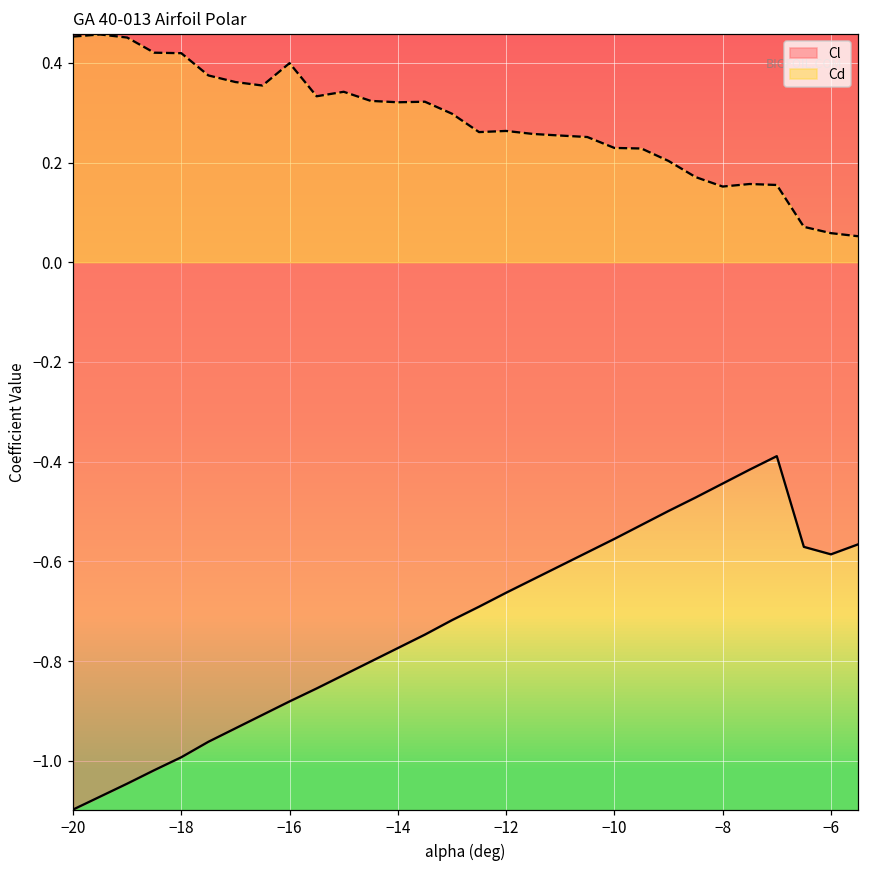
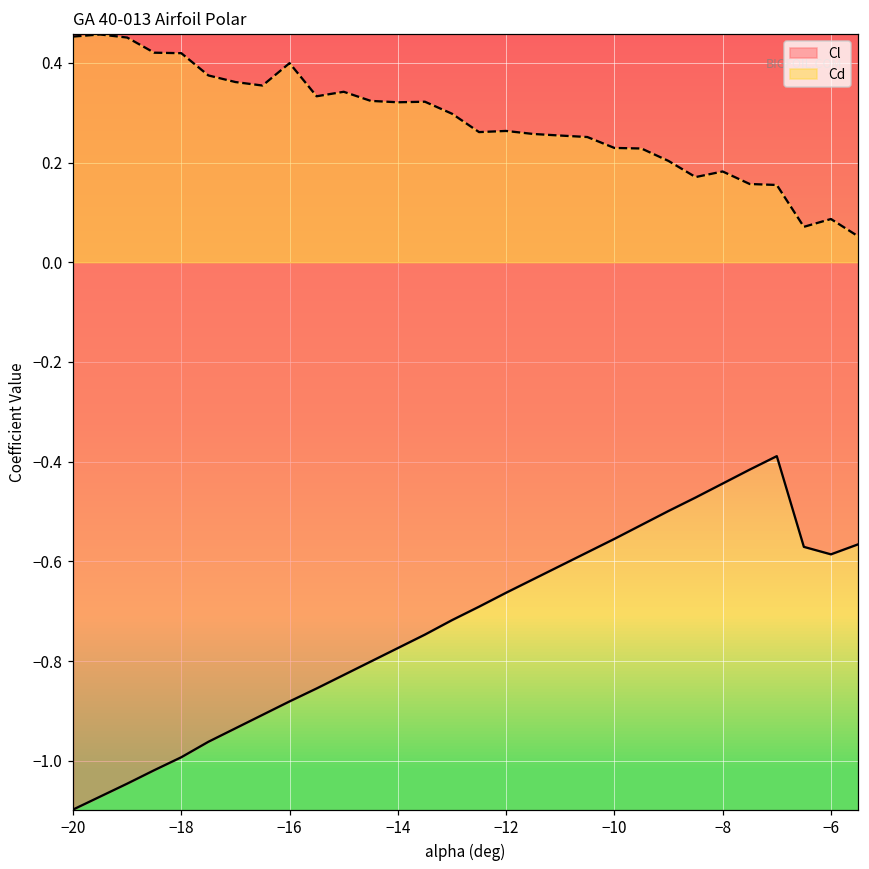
  {
    "Cd": {
      "−20": 0.45,
      "−18": 0.42,
      "−16": 0.40,
      "−14": 0.32,
      "−12": 0.26,
      "−10": 0.23,
-     "−8": 0.15,
-     "−6": 0.06
+     "−8": 0.18,
+     "−6": 0.09
    }
  }
